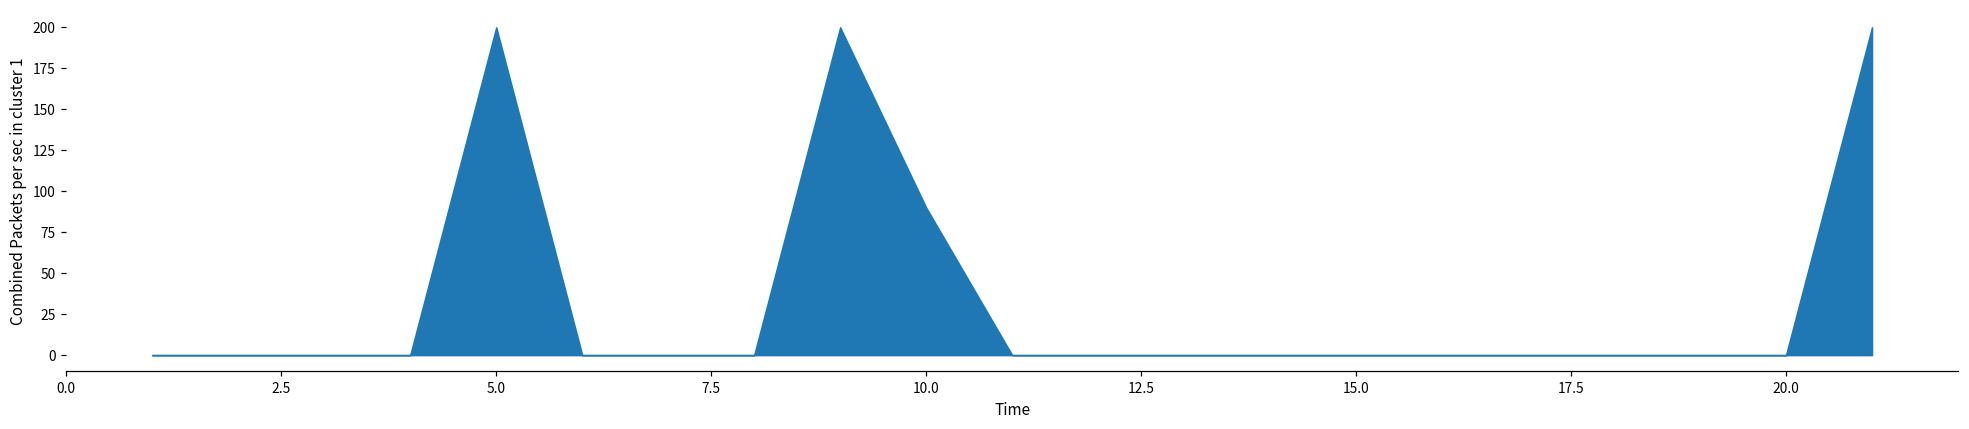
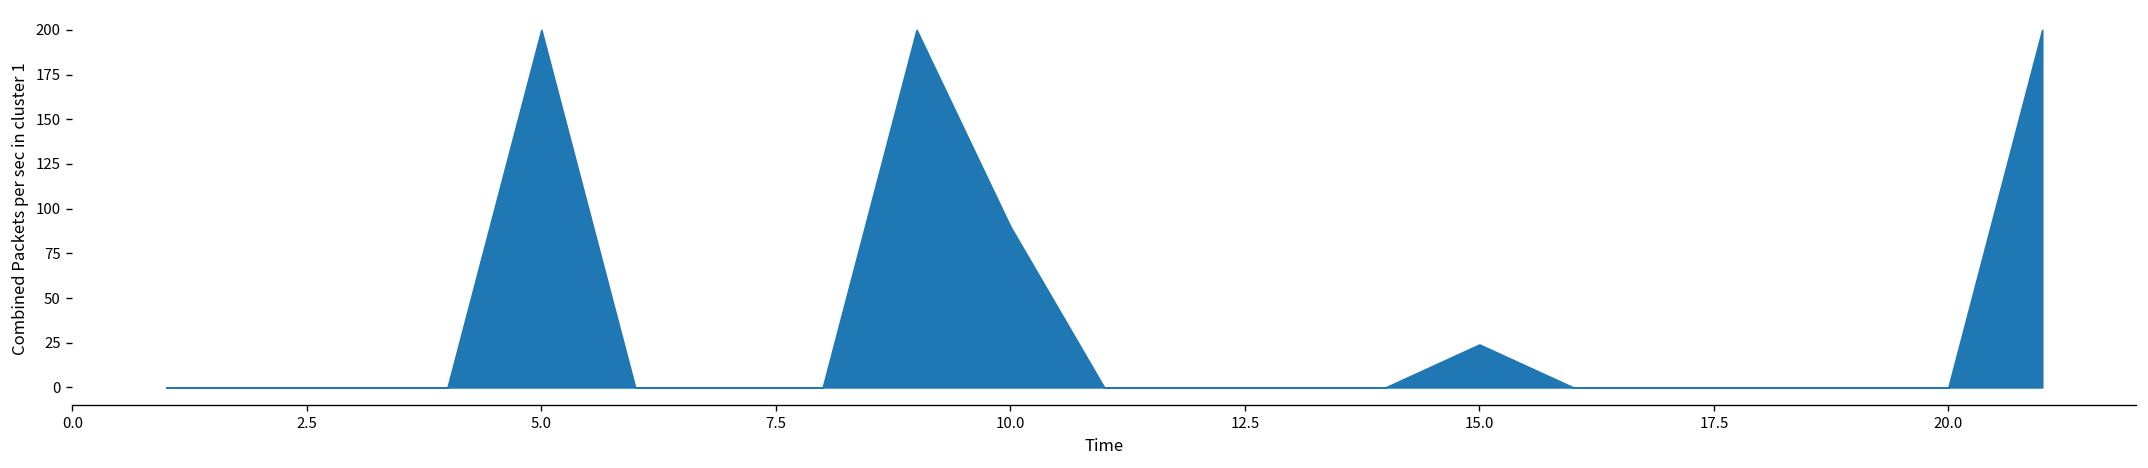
  {
    "5.0": 200,
    "10.0": 90,
-   "15.0": 0,
+   "15.0": 24,
    "20.0": 0
  }
